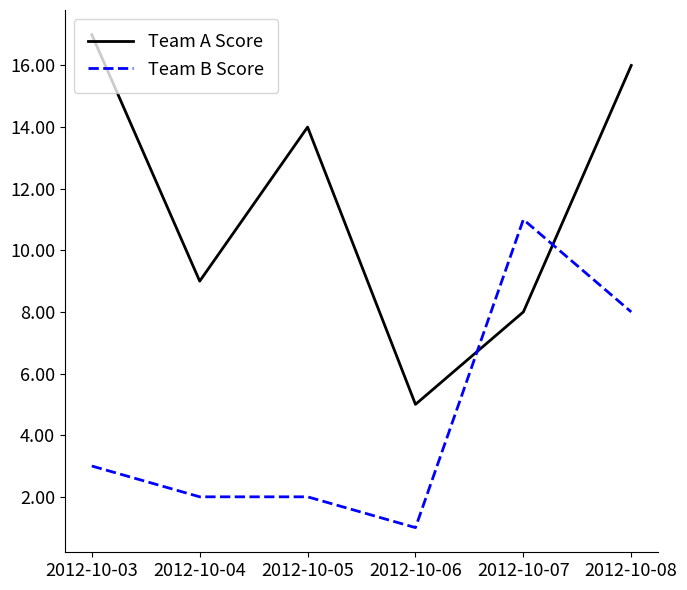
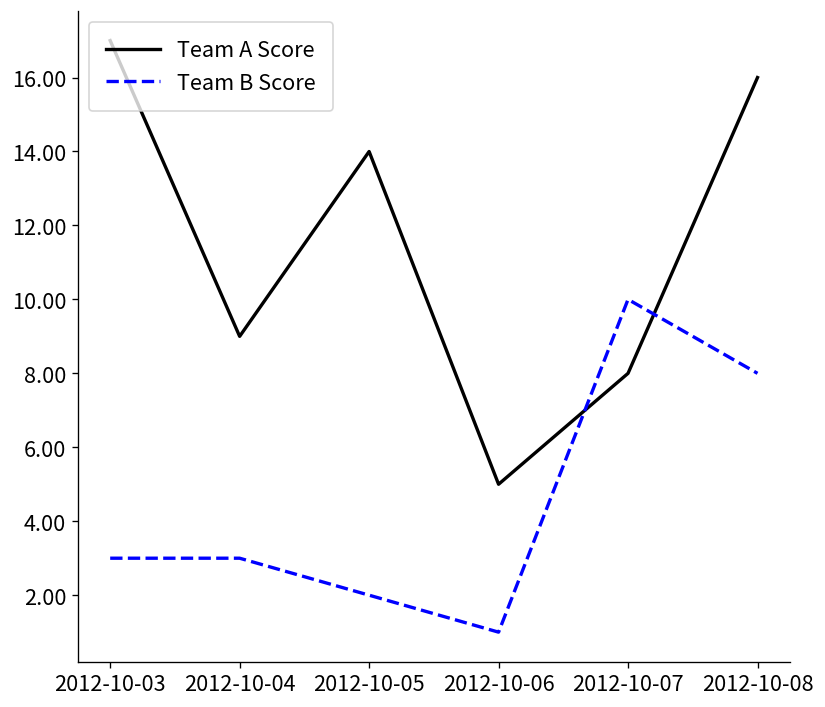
  {
    "Team A Score": {
      "2012-10-04": 9,
      "2012-10-05": 14,
      "2012-10-06": 5,
      "2012-10-07": 8,
      "2012-10-08": 16
    },
    "Team B Score": {
      "2012-10-03": 3,
-     "2012-10-04": 2,
+     "2012-10-04": 3,
      "2012-10-05": 2,
      "2012-10-06": 1,
-     "2012-10-07": 11,
+     "2012-10-07": 10,
      "2012-10-08": 8
    }
  }
